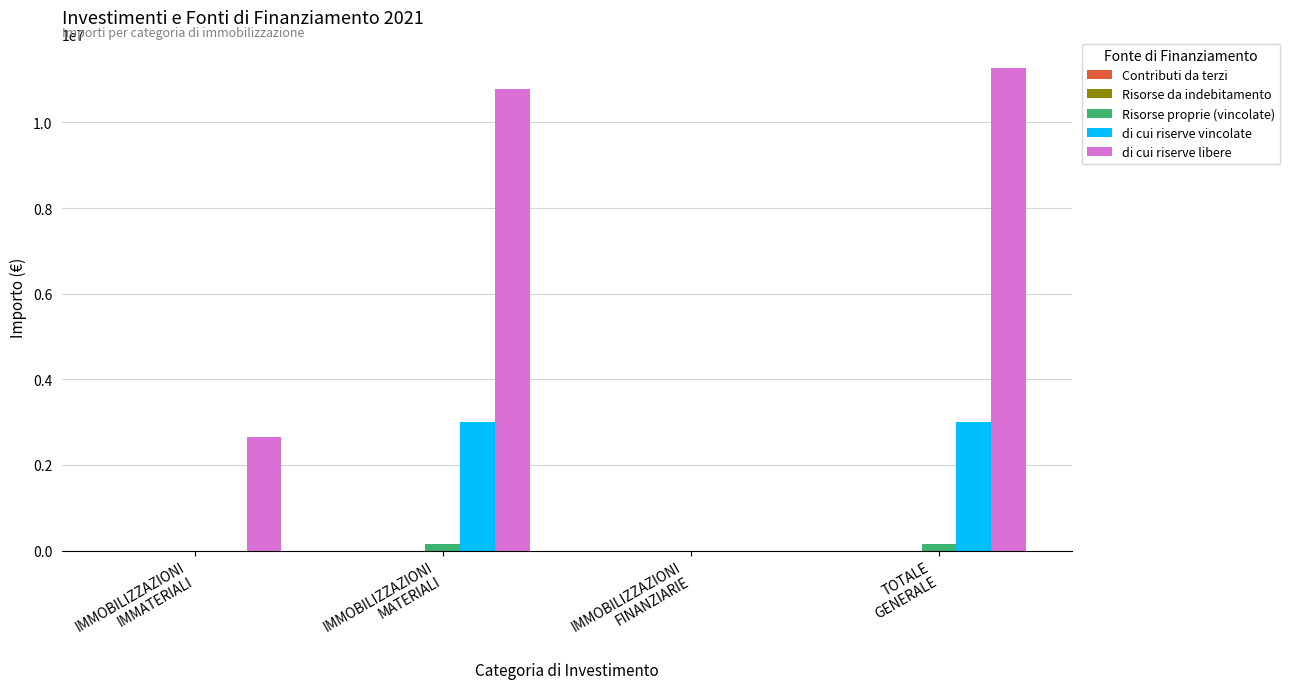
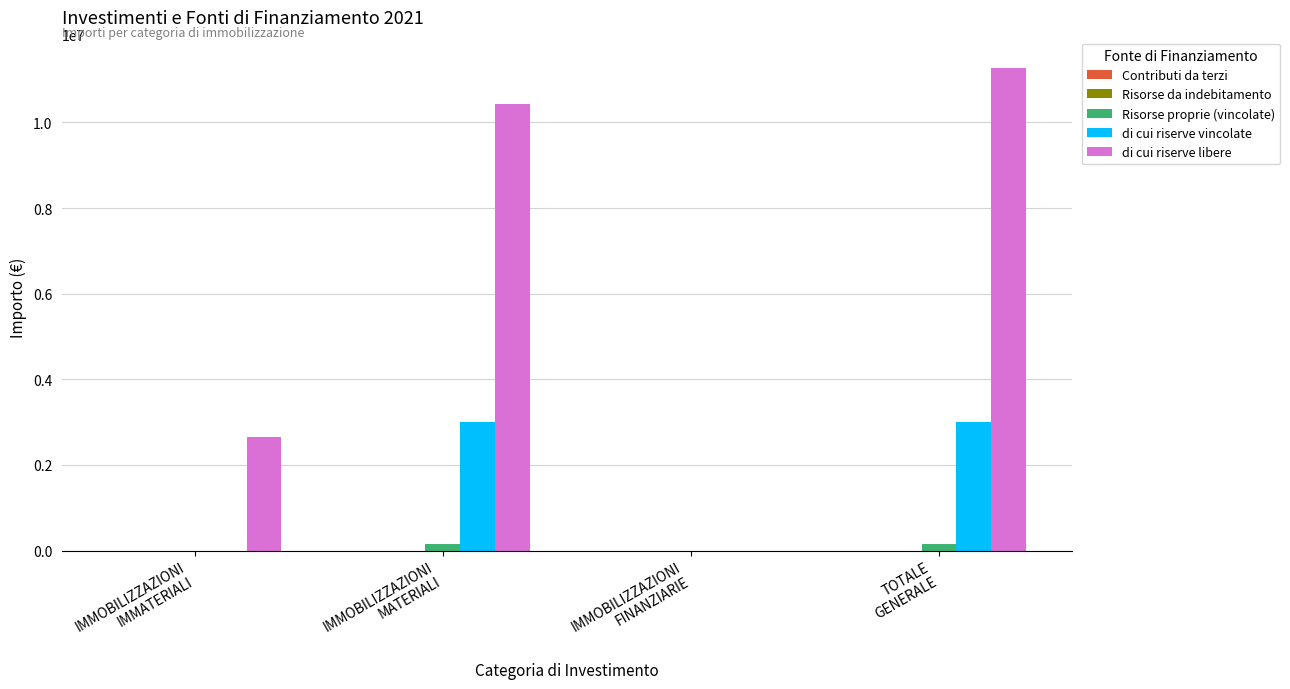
  {
    "Contributi da terzi": {
      "IMMOBILIZZAZIONI IMMATERIALI": 0,
      "IMMOBILIZZAZIONI MATERIALI": 0,
      "IMMOBILIZZAZIONI FINANZIARIE": 0,
      "TOTALE GENERALE": 0
    },
    "Risorse da indebitamento": {
      "IMMOBILIZZAZIONI IMMATERIALI": 0,
      "IMMOBILIZZAZIONI MATERIALI": 0,
      "IMMOBILIZZAZIONI FINANZIARIE": 0,
      "TOTALE GENERALE": 0
    },
    "Risorse proprie (vincolate)": {
      "IMMOBILIZZAZIONI IMMATERIALI": 0,
      "IMMOBILIZZAZIONI MATERIALI": 200000,
      "IMMOBILIZZAZIONI FINANZIARIE": 0,
      "TOTALE GENERALE": 200000
    },
    "di cui riserve vincolate": {
      "IMMOBILIZZAZIONI IMMATERIALI": 0,
      "IMMOBILIZZAZIONI MATERIALI": 3000000,
      "IMMOBILIZZAZIONI FINANZIARIE": 0,
      "TOTALE GENERALE": 3000000
    },
    "di cui riserve libere": {
      "IMMOBILIZZAZIONI IMMATERIALI": 2700000,
-     "IMMOBILIZZAZIONI MATERIALI": 10800000,
+     "IMMOBILIZZAZIONI MATERIALI": 10400000,
      "IMMOBILIZZAZIONI FINANZIARIE": 0,
      "TOTALE GENERALE": 11300000
    }
  }
